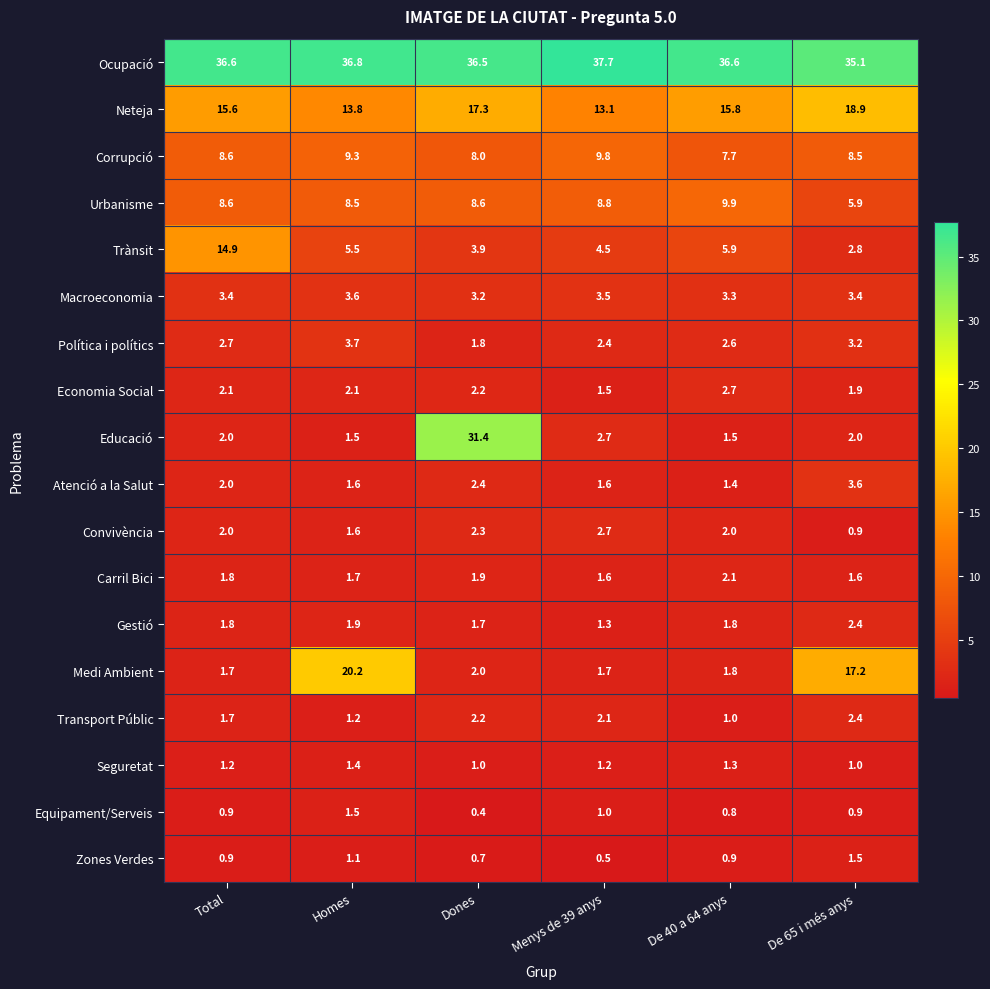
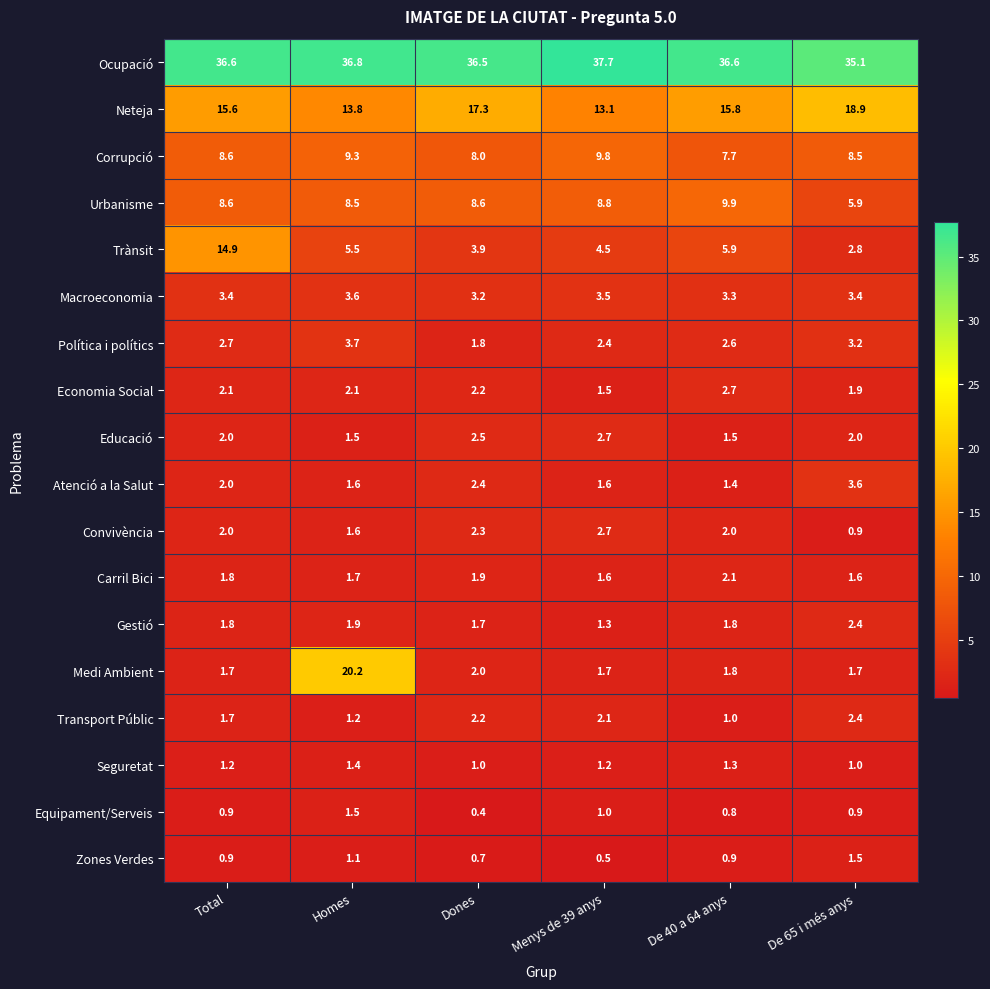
  {
    "Ocupació": {
      "Total": 36.6,
      "Homes": 36.8,
      "Dones": 36.5,
      "Menys de 39 anys": 37.7,
      "De 40 a 64 anys": 36.6,
      "De 65 i més anys": 35.1
    },
    "Neteja": {
      "Total": 15.6,
      "Homes": 13.8,
      "Dones": 17.3,
      "Menys de 39 anys": 13.1,
      "De 40 a 64 anys": 15.8,
      "De 65 i més anys": 18.9
    },
    "Corrupció": {
      "Total": 8.6,
      "Homes": 9.3,
      "Dones": 8.0,
      "Menys de 39 anys": 9.8,
      "De 40 a 64 anys": 7.7,
      "De 65 i més anys": 8.5
    },
    "Urbanisme": {
      "Total": 8.6,
      "Homes": 8.5,
      "Dones": 8.6,
      "Menys de 39 anys": 8.8,
      "De 40 a 64 anys": 9.9,
      "De 65 i més anys": 5.9
    },
    "Trànsit": {
      "Total": 14.9,
      "Homes": 5.5,
      "Dones": 3.9,
      "Menys de 39 anys": 4.5,
      "De 40 a 64 anys": 5.9,
      "De 65 i més anys": 2.8
    },
    "Macroeconomia": {
      "Total": 3.4,
      "Homes": 3.6,
      "Dones": 3.2,
      "Menys de 39 anys": 3.5,
      "De 40 a 64 anys": 3.3,
      "De 65 i més anys": 3.4
    },
    "Política i polítics": {
      "Total": 2.7,
      "Homes": 3.7,
      "Dones": 1.8,
      "Menys de 39 anys": 2.4,
      "De 40 a 64 anys": 2.6,
      "De 65 i més anys": 3.2
    },
    "Economia Social": {
      "Total": 2.1,
      "Homes": 2.1,
      "Dones": 2.2,
      "Menys de 39 anys": 1.5,
      "De 40 a 64 anys": 2.7,
      "De 65 i més anys": 1.9
    },
    "Educació": {
      "Total": 2.0,
      "Homes": 1.5,
-     "Dones": 31.4,
+     "Dones": 2.5,
      "Menys de 39 anys": 2.7,
      "De 40 a 64 anys": 1.5,
      "De 65 i més anys": 2.0
    },
    "Atenció a la Salut": {
      "Total": 2.0,
      "Homes": 1.6,
      "Dones": 2.4,
      "Menys de 39 anys": 1.6,
      "De 40 a 64 anys": 1.4,
      "De 65 i més anys": 3.6
    },
    "Convivència": {
      "Total": 2.0,
      "Homes": 1.6,
      "Dones": 2.3,
      "Menys de 39 anys": 2.7,
      "De 40 a 64 anys": 2.0,
      "De 65 i més anys": 0.9
    },
    "Carril Bici": {
      "Total": 1.8,
      "Homes": 1.7,
      "Dones": 1.9,
      "Menys de 39 anys": 1.6,
      "De 40 a 64 anys": 2.1,
      "De 65 i més anys": 1.6
    },
    "Gestió": {
      "Total": 1.8,
      "Homes": 1.9,
      "Dones": 1.7,
      "Menys de 39 anys": 1.3,
      "De 40 a 64 anys": 1.8,
      "De 65 i més anys": 2.4
    },
    "Medi Ambient": {
      "Total": 1.7,
      "Homes": 20.2,
      "Dones": 2.0,
      "Menys de 39 anys": 1.7,
      "De 40 a 64 anys": 1.8,
-     "De 65 i més anys": 17.2
+     "De 65 i més anys": 1.7
    },
    "Transport Públic": {
      "Total": 1.7,
      "Homes": 1.2,
      "Dones": 2.2,
      "Menys de 39 anys": 2.1,
      "De 40 a 64 anys": 1.0,
      "De 65 i més anys": 2.4
    },
    "Seguretat": {
      "Total": 1.2,
      "Homes": 1.4,
      "Dones": 1.0,
      "Menys de 39 anys": 1.2,
      "De 40 a 64 anys": 1.3,
      "De 65 i més anys": 1.0
    },
    "Equipament/Serveis": {
      "Total": 0.9,
      "Homes": 1.5,
      "Dones": 0.4,
      "Menys de 39 anys": 1.0,
      "De 40 a 64 anys": 0.8,
      "De 65 i més anys": 0.9
    },
    "Zones Verdes": {
      "Total": 0.9,
      "Homes": 1.1,
      "Dones": 0.7,
      "Menys de 39 anys": 0.5,
      "De 40 a 64 anys": 0.9,
      "De 65 i més anys": 1.5
    }
  }
